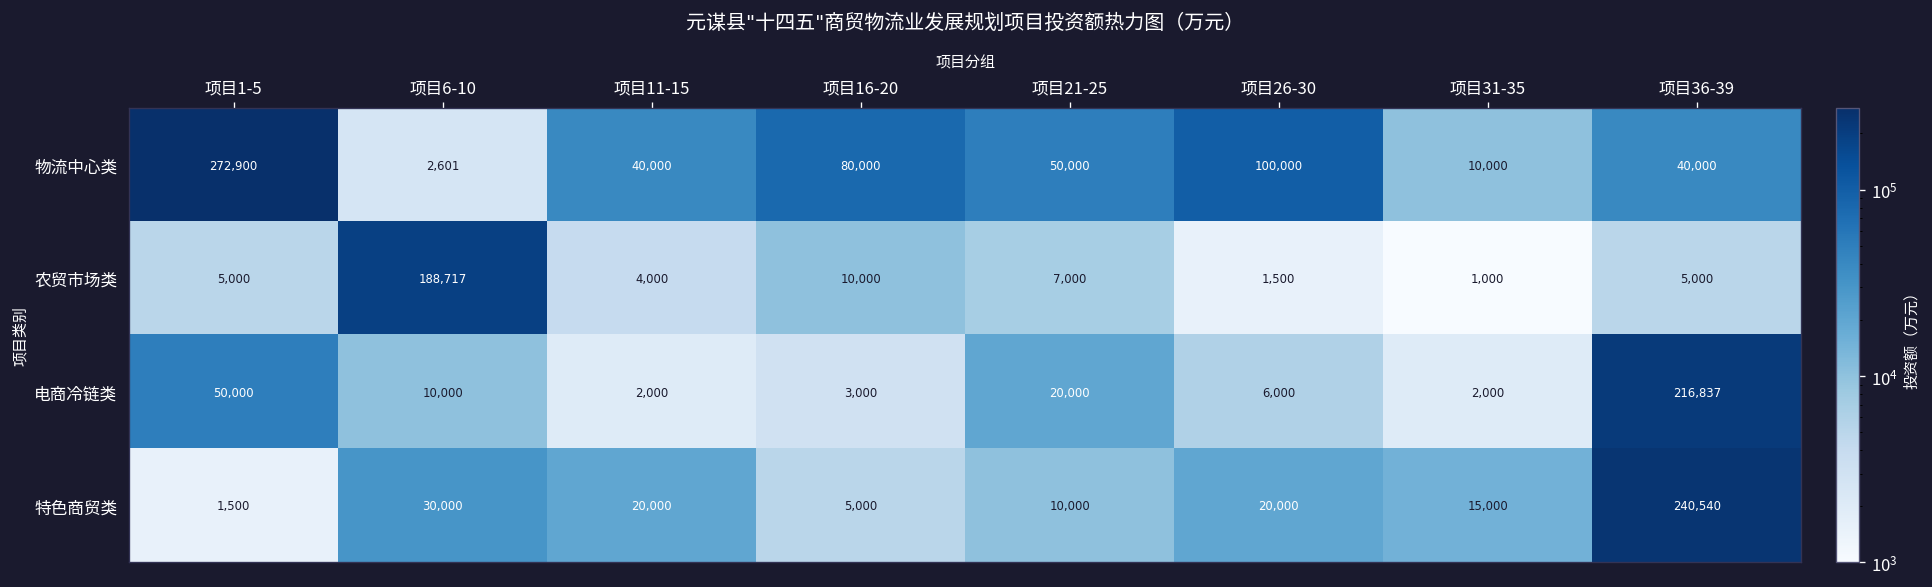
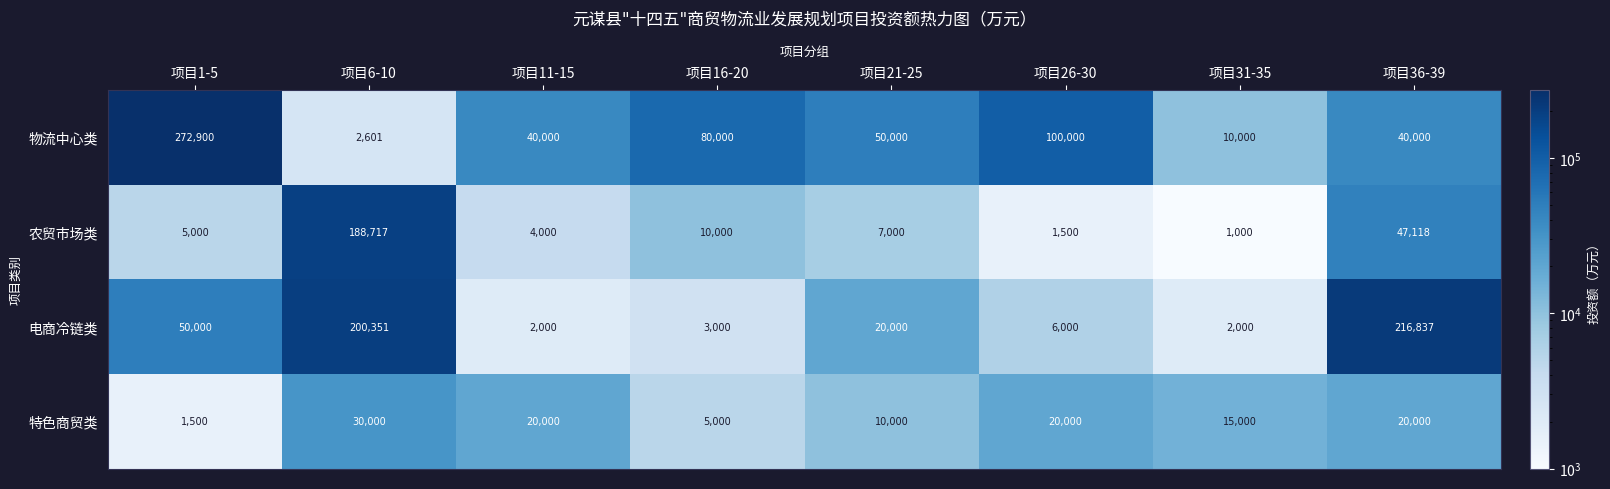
  {
    "物流中心类": {
      "项目1-5": "272,900",
      "项目6-10": "2,601",
      "项目11-15": "40,000",
      "项目16-20": "80,000",
      "项目21-25": "50,000",
      "项目26-30": "100,000",
      "项目31-35": "10,000",
      "项目36-39": "40,000"
    },
    "农贸市场类": {
      "项目1-5": "5,000",
      "项目6-10": "188,717",
      "项目11-15": "4,000",
      "项目16-20": "10,000",
      "项目21-25": "7,000",
      "项目26-30": "1,500",
      "项目31-35": "1,000",
-     "项目36-39": "5,000"
+     "项目36-39": "47,118"
    },
    "电商冷链类": {
      "项目1-5": "50,000",
-     "项目6-10": "10,000",
+     "项目6-10": "200,351",
      "项目11-15": "2,000",
      "项目16-20": "3,000",
      "项目21-25": "20,000",
      "项目26-30": "6,000",
      "项目31-35": "2,000",
      "项目36-39": "216,837"
    },
    "特色商贸类": {
      "项目1-5": "1,500",
      "项目6-10": "30,000",
      "项目11-15": "20,000",
      "项目16-20": "5,000",
      "项目21-25": "10,000",
      "项目26-30": "20,000",
      "项目31-35": "15,000",
-     "项目36-39": "240,540"
+     "项目36-39": "20,000"
    }
  }
